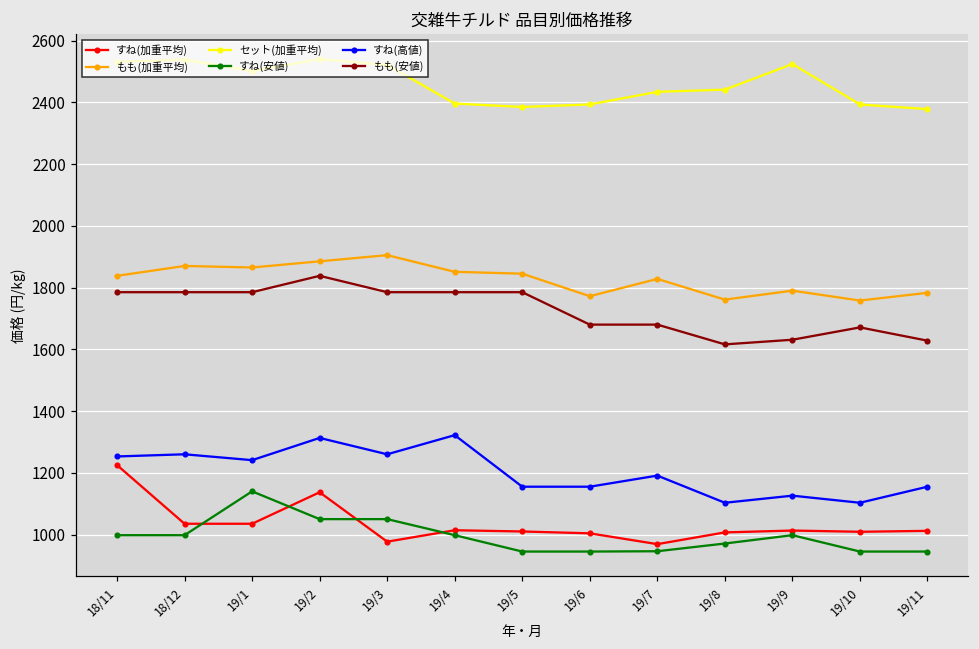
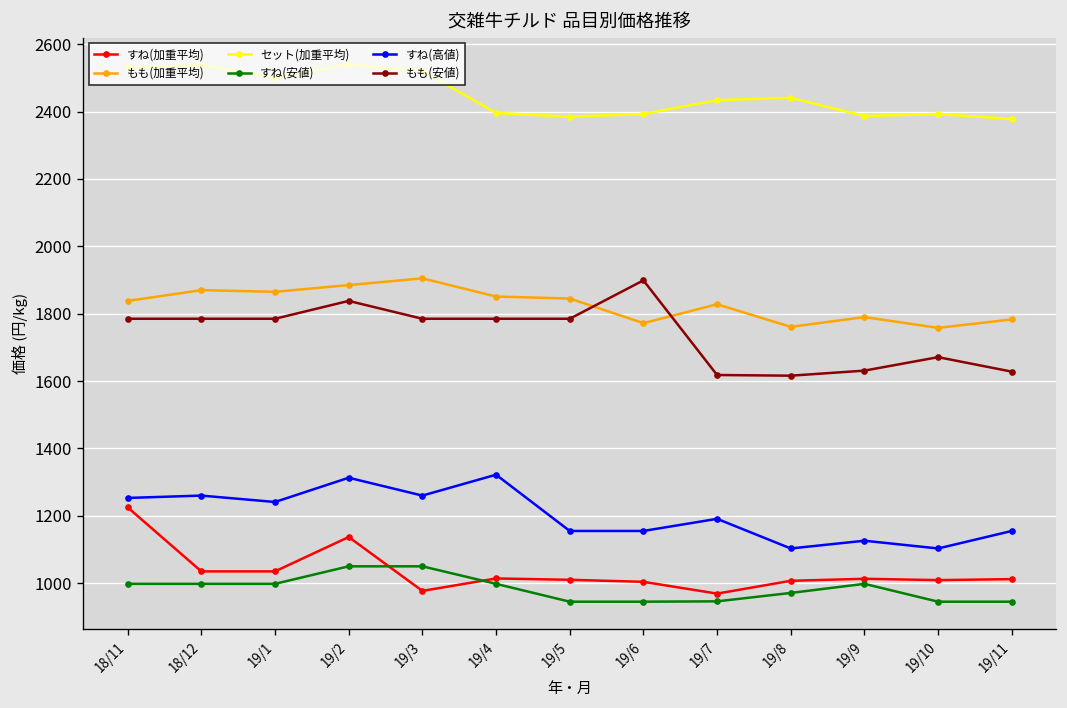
  {
    "すね(加重平均)": {
      "18/11": 1230,
      "18/12": 1040,
      "19/1": 1040,
      "19/2": 1140,
      "19/3": 980,
      "19/4": 1010,
      "19/5": 1010,
      "19/6": 1000,
      "19/7": 970,
      "19/8": 1010,
      "19/9": 1010,
      "19/10": 1010,
      "19/11": 1010
    },
    "もも(加重平均)": {
      "18/11": 1840,
      "18/12": 1870,
      "19/1": 1870,
      "19/2": 1890,
      "19/3": 1910,
      "19/4": 1850,
      "19/5": 1850,
      "19/6": 1770,
      "19/7": 1830,
      "19/8": 1760,
      "19/9": 1790,
      "19/10": 1760,
      "19/11": 1780
    },
    "セット(加重平均)": {
      "19/4": 2400,
      "19/5": 2390,
      "19/6": 2390,
      "19/7": 2430,
      "19/8": 2440,
-     "19/9": 2520,
+     "19/9": 2390,
      "19/10": 2390,
      "19/11": 2380
    },
    "すね(安値)": {
      "18/11": 1000,
      "18/12": 1000,
-     "19/1": 1140,
+     "19/1": 1000,
      "19/2": 1050,
      "19/3": 1050,
      "19/4": 1000,
      "19/5": 950,
      "19/6": 950,
      "19/7": 950,
      "19/8": 970,
      "19/9": 1000,
      "19/10": 950,
      "19/11": 950
    },
    "すね(高値)": {
      "18/11": 1250,
      "18/12": 1260,
      "19/1": 1240,
      "19/2": 1310,
      "19/3": 1260,
      "19/4": 1320,
      "19/5": 1160,
      "19/6": 1160,
      "19/7": 1190,
      "19/8": 1100,
      "19/9": 1130,
      "19/10": 1100,
      "19/11": 1160
    },
    "もも(安値)": {
      "18/11": 1790,
      "18/12": 1790,
      "19/1": 1790,
      "19/2": 1840,
      "19/3": 1790,
      "19/4": 1790,
      "19/5": 1790,
-     "19/6": 1680,
-     "19/7": 1680,
+     "19/6": 1900,
+     "19/7": 1620,
      "19/8": 1620,
      "19/9": 1630,
      "19/10": 1670,
      "19/11": 1630
    }
  }
